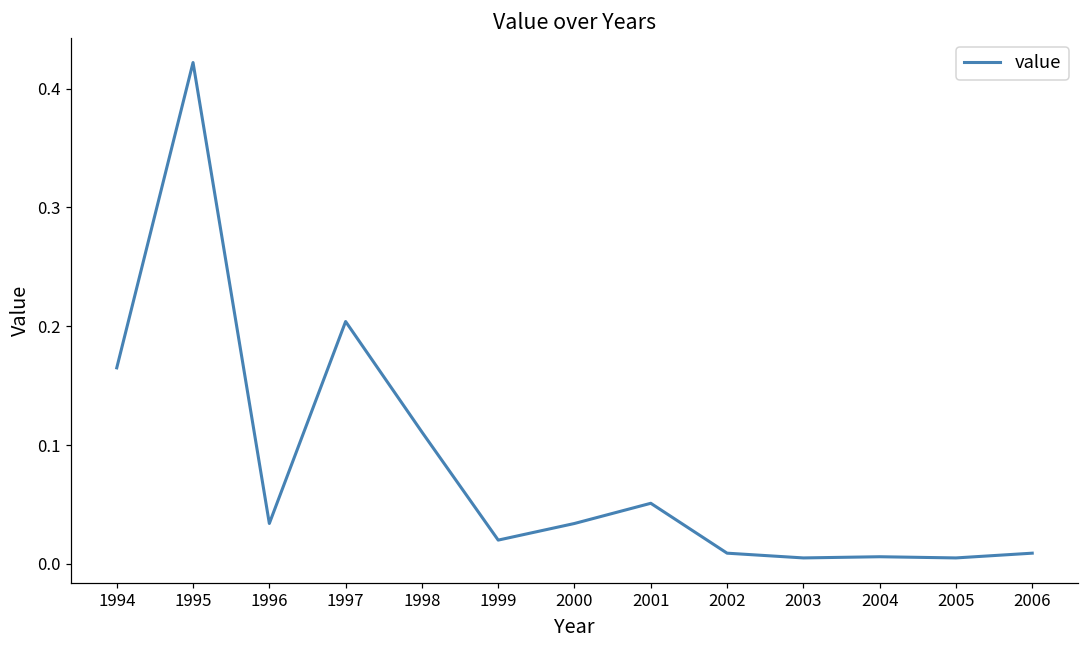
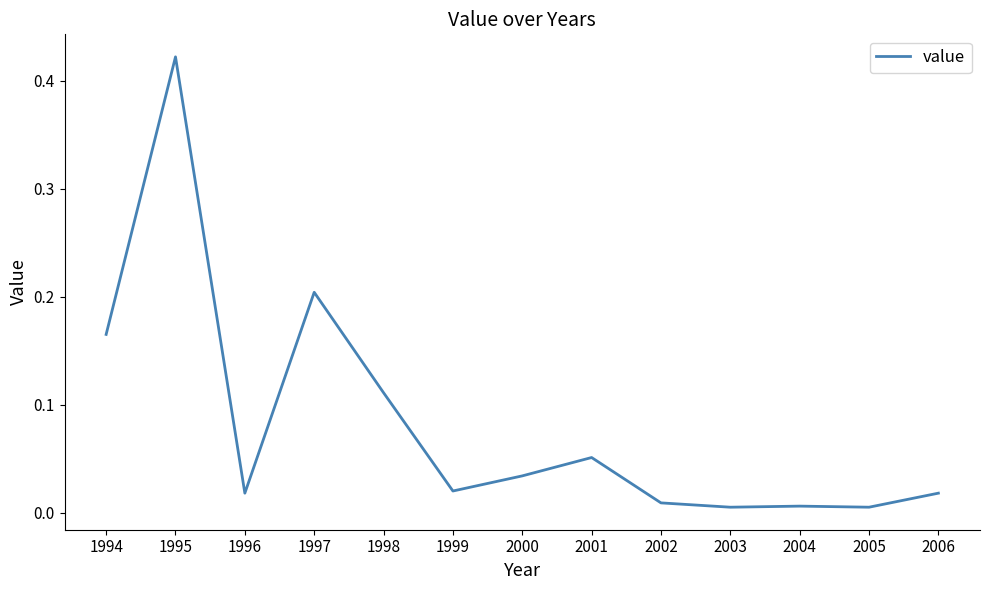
  {
    "1994": 0.165,
    "1995": 0.422,
-   "1996": 0.034,
+   "1996": 0.018,
    "1997": 0.204,
    "1998": 0.111,
    "1999": 0.020,
    "2000": 0.034,
    "2001": 0.051,
    "2002": 0.009,
    "2003": 0.005,
    "2004": 0.006,
    "2005": 0.005,
-   "2006": 0.009
+   "2006": 0.018
  }
